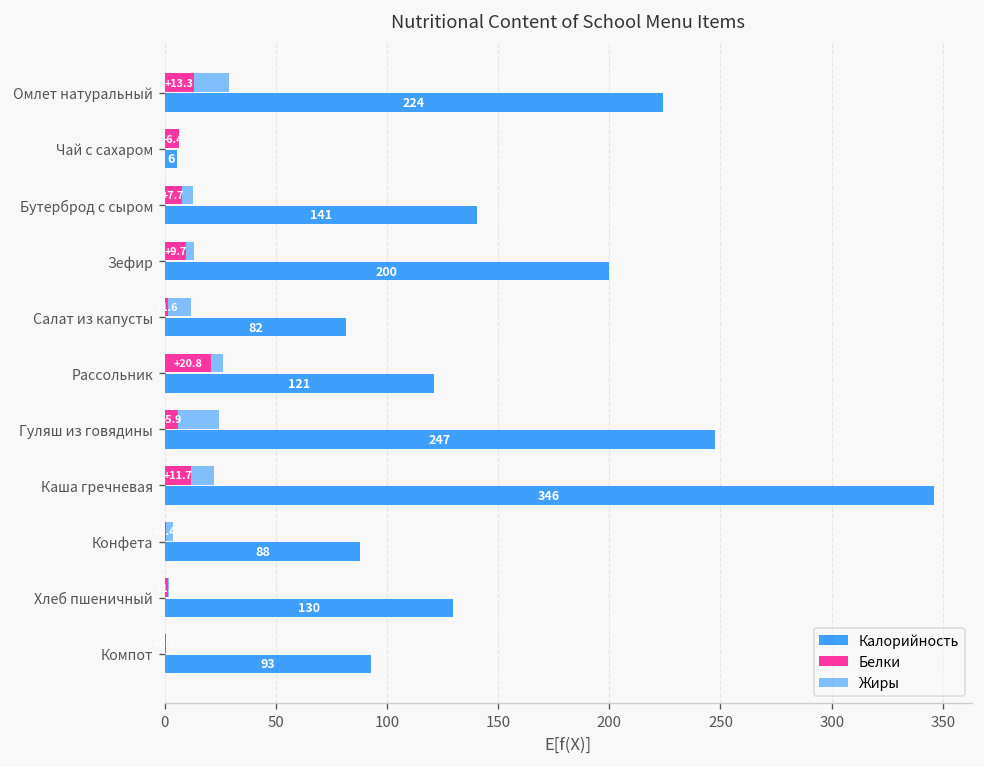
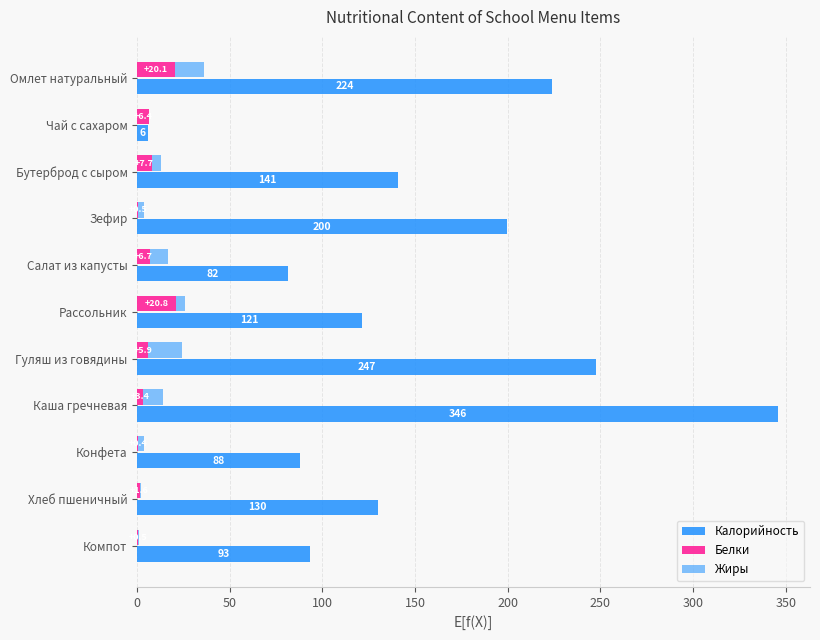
  {
    "Белки": {
-     "Омлет натуральный": "+13.3",
+     "Омлет натуральный": "+20.1",
      "Чай с сахаром": "+6.4",
      "Бутерброд с сыром": "+7.7",
-     "Зефир": "10",
-     "Салат из капусты": "+1.6",
+     "Зефир": "0",
+     "Салат из капусты": "+6.7",
      "Рассольник": "+20.8",
      "Гуляш из говядины": "+5.9",
-     "Каша гречневая": "+11.7"
+     "Каша гречневая": "+3.4"
    }
  }
